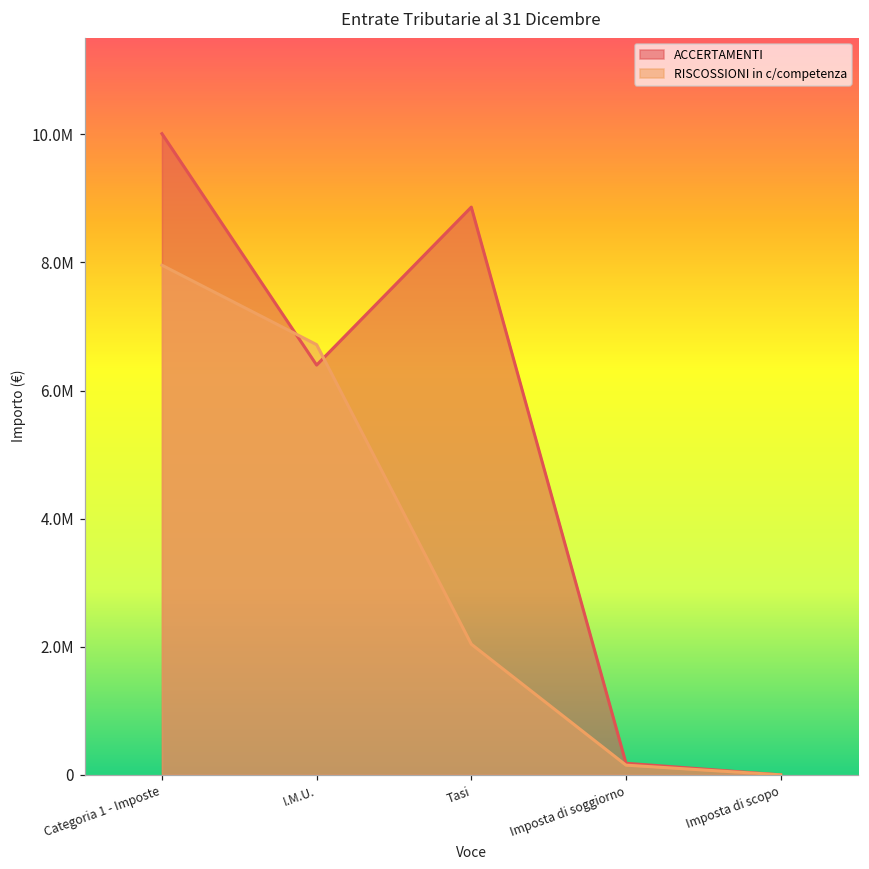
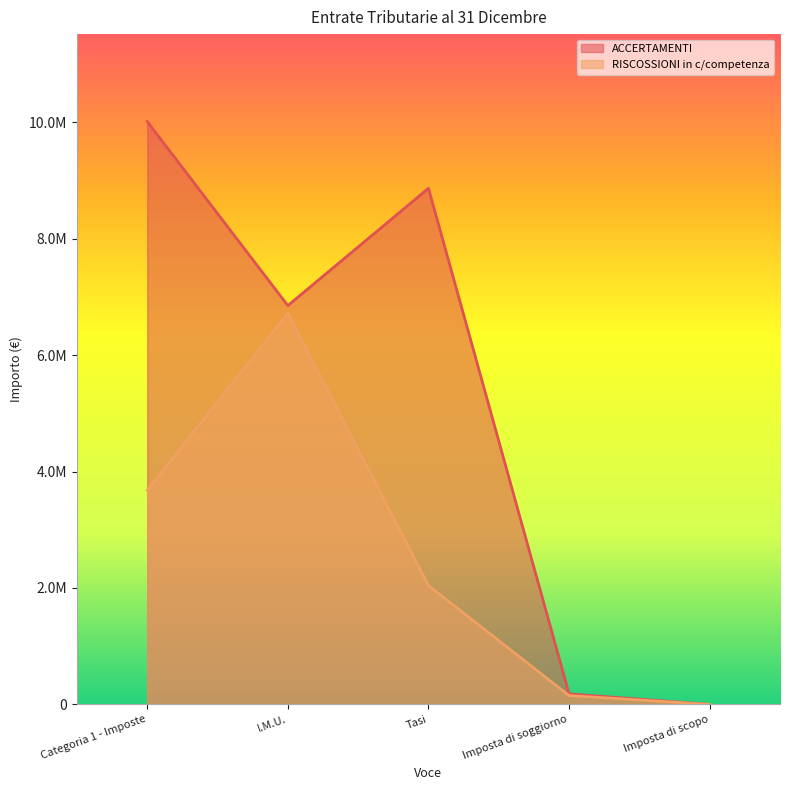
  {
    "ACCERTAMENTI": {
      "Categoria 1 - Imposte": 10000000,
-     "I.M.U.": 6400000,
+     "I.M.U.": 6800000,
      "Tasi": 8900000
    },
    "RISCOSSIONI in c/competenza": {
-     "Categoria 1 - Imposte": 8000000,
+     "Categoria 1 - Imposte": 3700000,
      "I.M.U.": 6700000,
      "Tasi": 2000000
    }
  }
